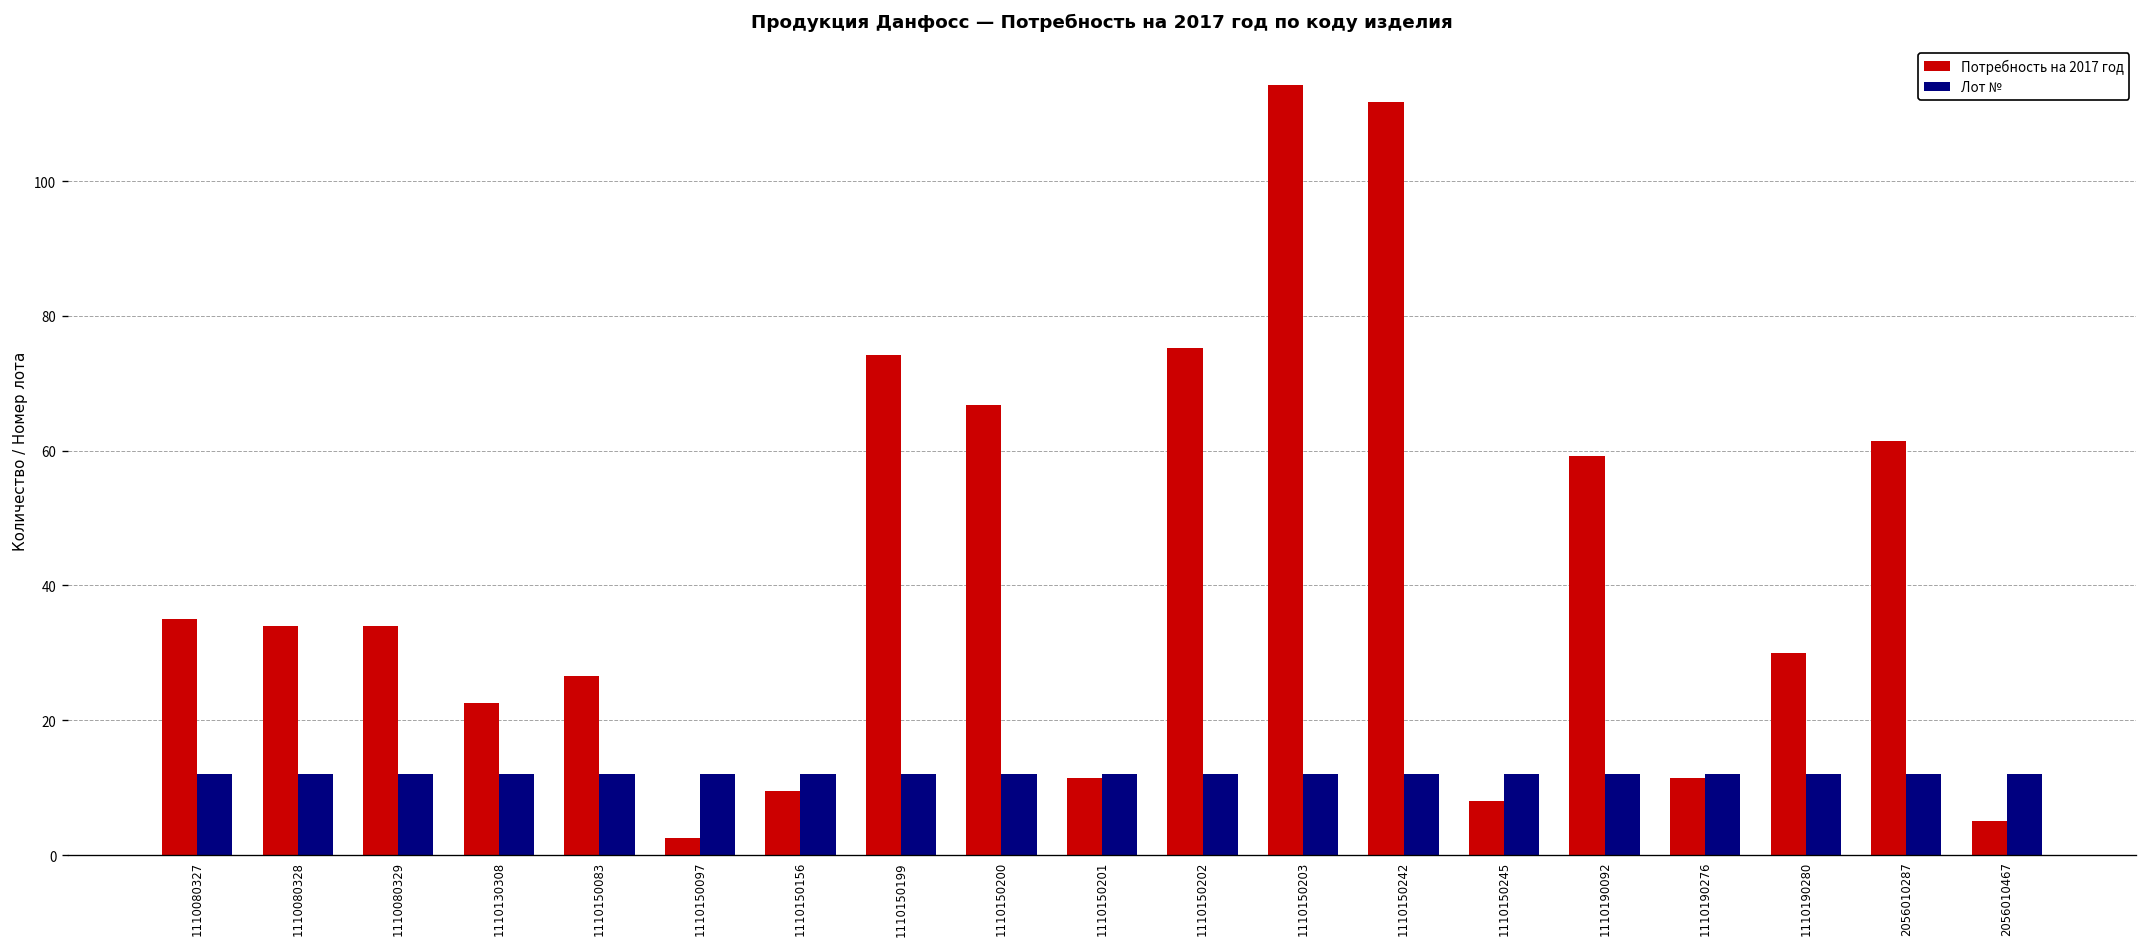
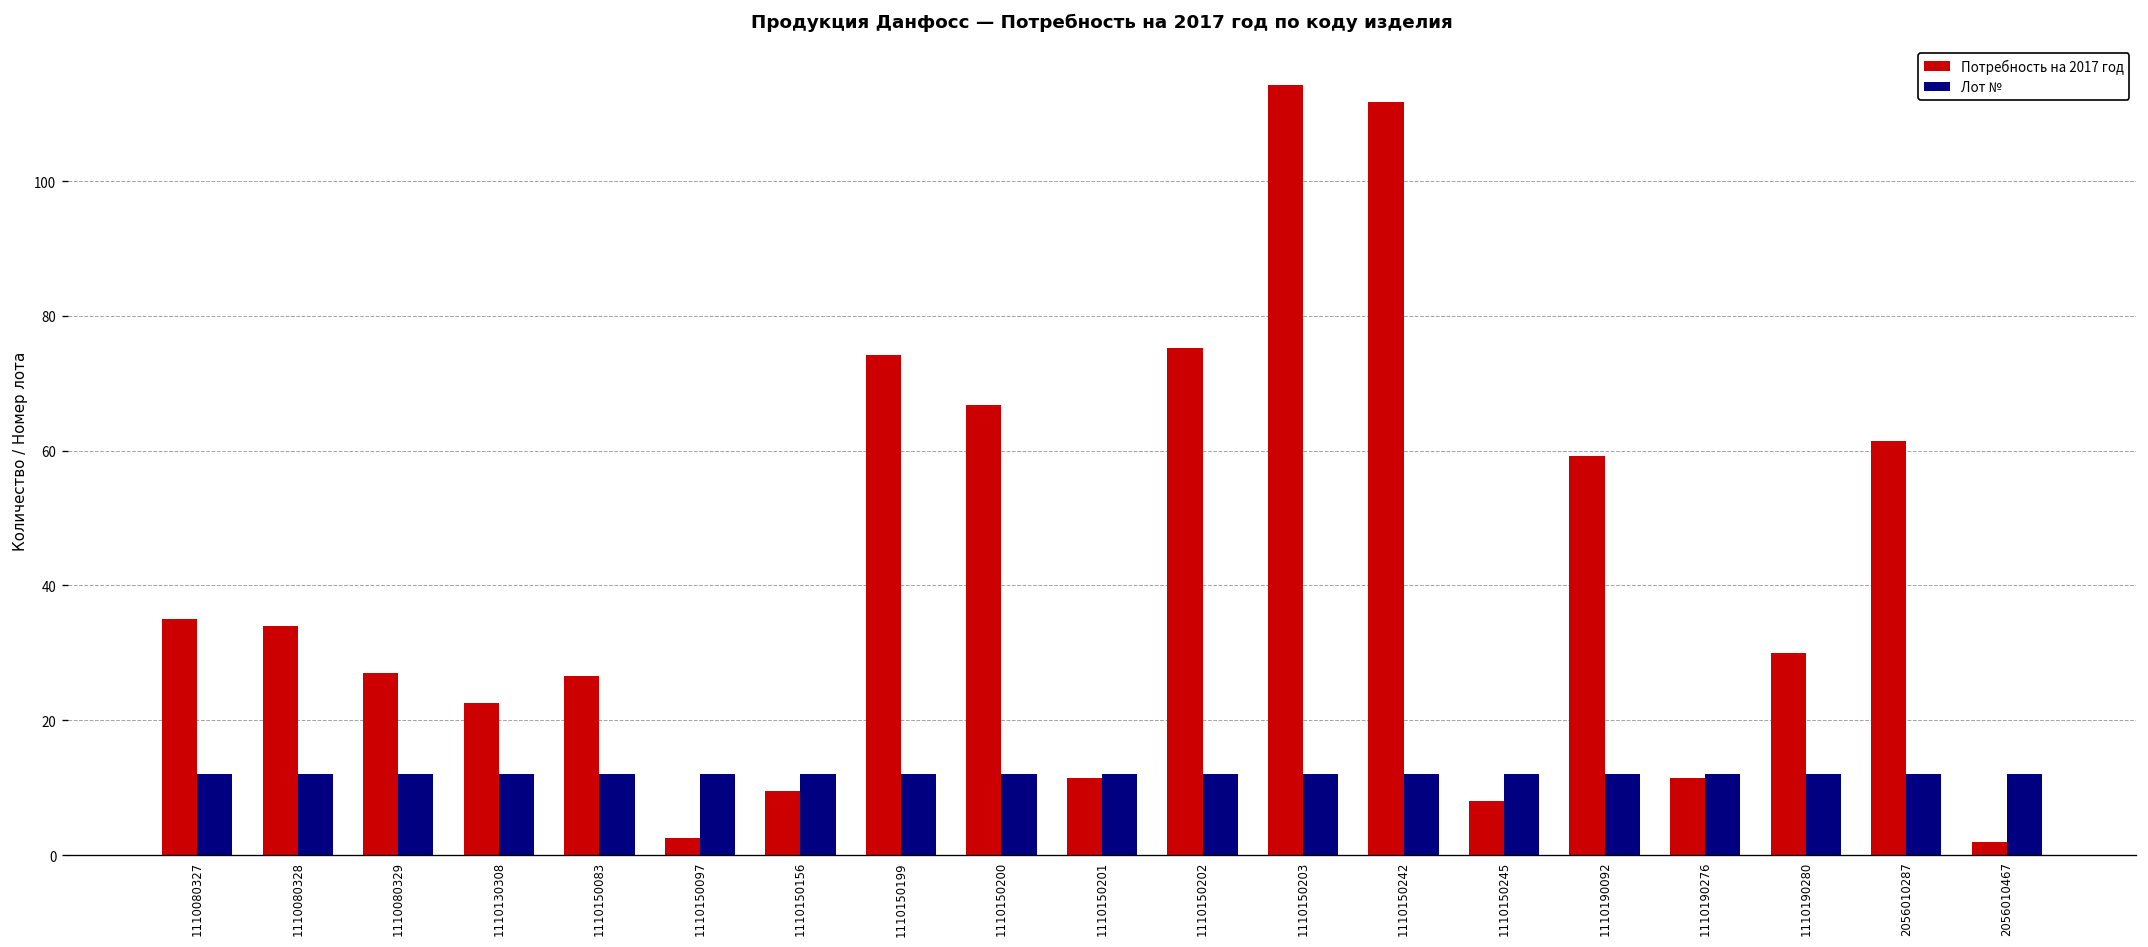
  {
    "Потребность на 2017 год": {
      "1110080327": 35,
      "1110080328": 34,
-     "1110080329": 34,
+     "1110080329": 27,
      "1110130308": 23,
      "1110150083": 27,
      "1110150097": 3,
      "1110150156": 10,
      "1110150199": 74,
      "1110150200": 67,
      "1110150201": 12,
      "1110150202": 75,
      "1110150203": 114,
      "1110150242": 112,
      "1110150245": 8,
      "1110190092": 59,
      "1110190276": 12,
      "1110190280": 30,
      "2056010287": 62,
-     "2056010467": 5
+     "2056010467": 2
    },
    "Лот №": {
      "1110080327": 12,
      "1110080328": 12,
      "1110080329": 12,
      "1110130308": 12,
      "1110150083": 12,
      "1110150097": 12,
      "1110150156": 12,
      "1110150199": 12,
      "1110150200": 12,
      "1110150201": 12,
      "1110150202": 12,
      "1110150203": 12,
      "1110150242": 12,
      "1110150245": 12,
      "1110190092": 12,
      "1110190276": 12,
      "1110190280": 12,
      "2056010287": 12,
      "2056010467": 12
    }
  }
